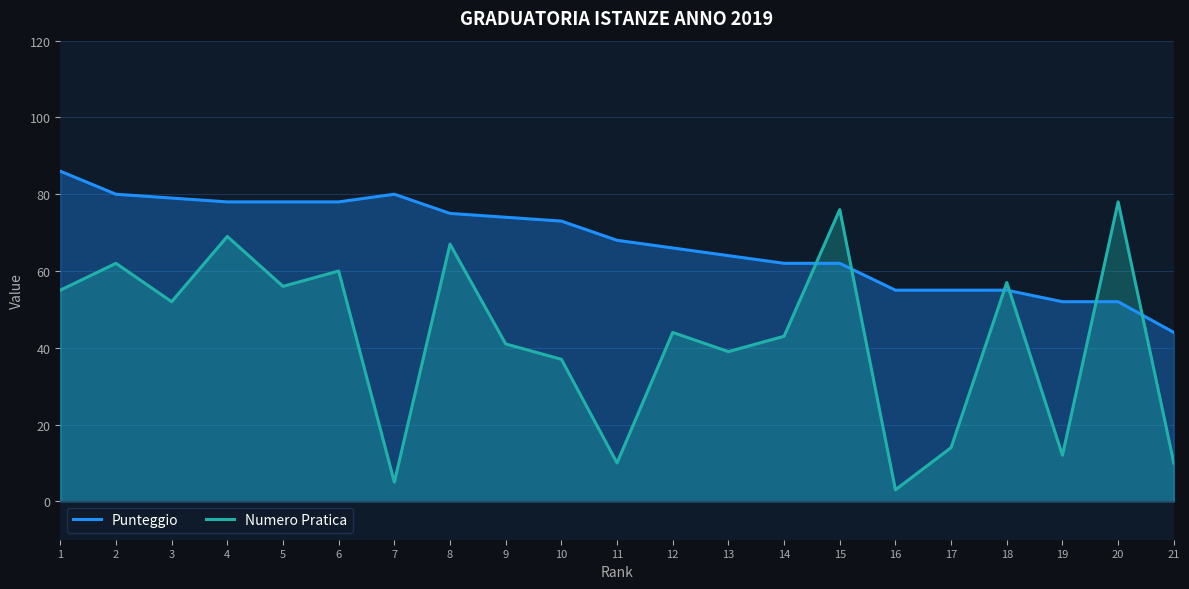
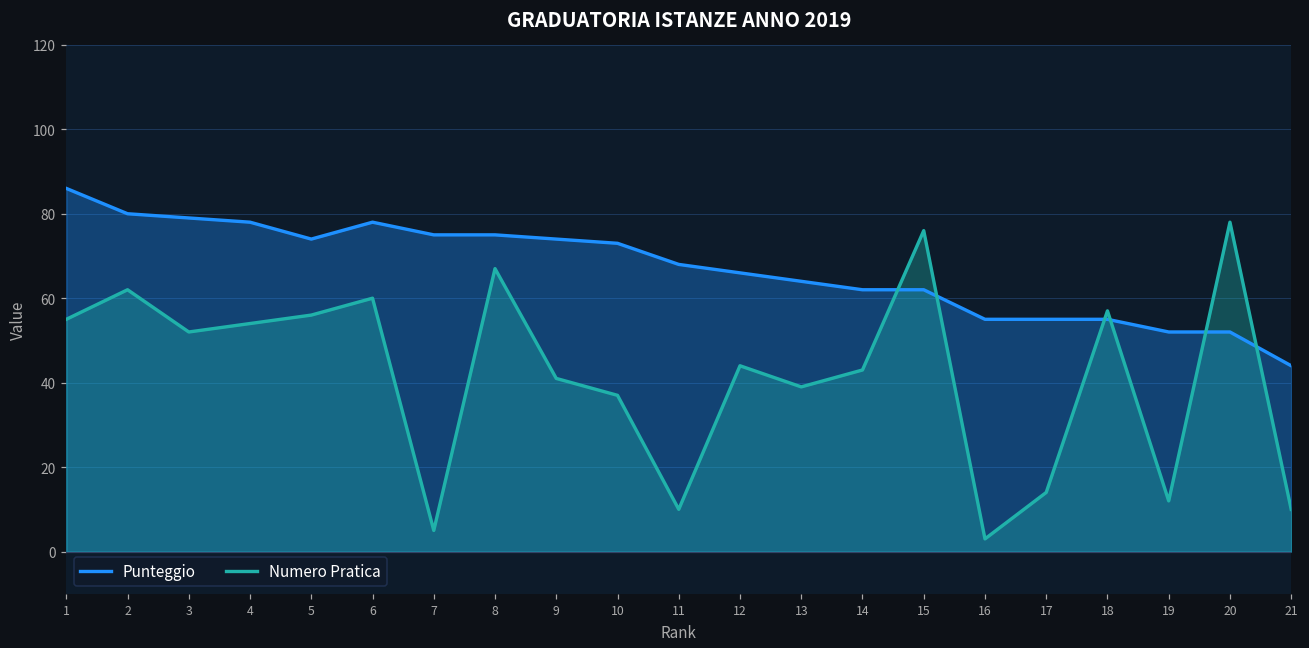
  {
    "Punteggio": {
      "1": 86,
      "2": 80,
      "3": 79,
      "4": 78,
-     "5": 78,
+     "5": 74,
      "6": 78,
-     "7": 80,
+     "7": 75,
      "8": 75,
      "9": 74,
      "10": 73,
      "11": 68,
      "12": 66,
      "13": 64,
      "14": 62,
      "15": 62,
      "16": 55,
      "17": 55,
      "18": 55,
      "19": 52,
      "20": 52,
      "21": 44
    },
    "Numero Pratica": {
      "1": 55,
      "2": 62,
      "3": 52,
-     "4": 69,
+     "4": 54,
      "5": 56,
      "6": 60,
      "7": 5,
      "8": 67,
      "9": 41,
      "10": 37,
      "11": 10,
      "12": 44,
      "13": 39,
      "14": 43,
      "15": 76,
      "16": 3,
      "17": 14,
      "18": 57,
      "19": 12,
      "20": 78,
      "21": 10
    }
  }
